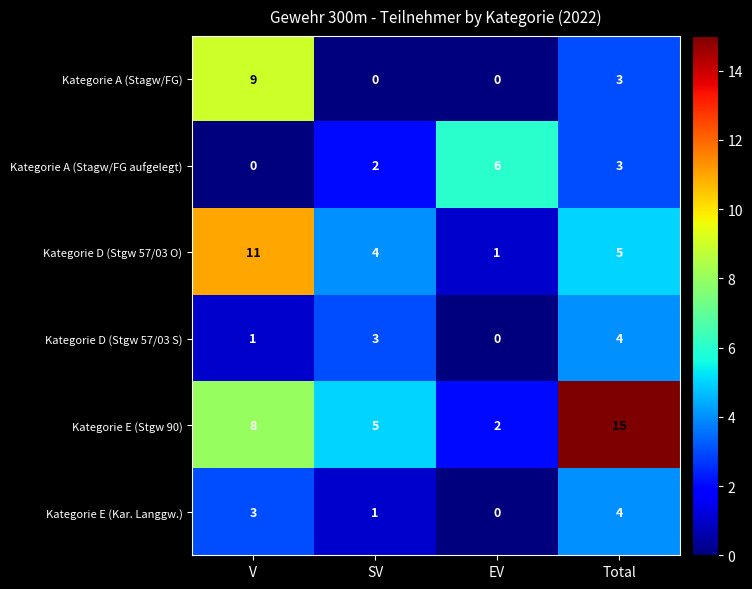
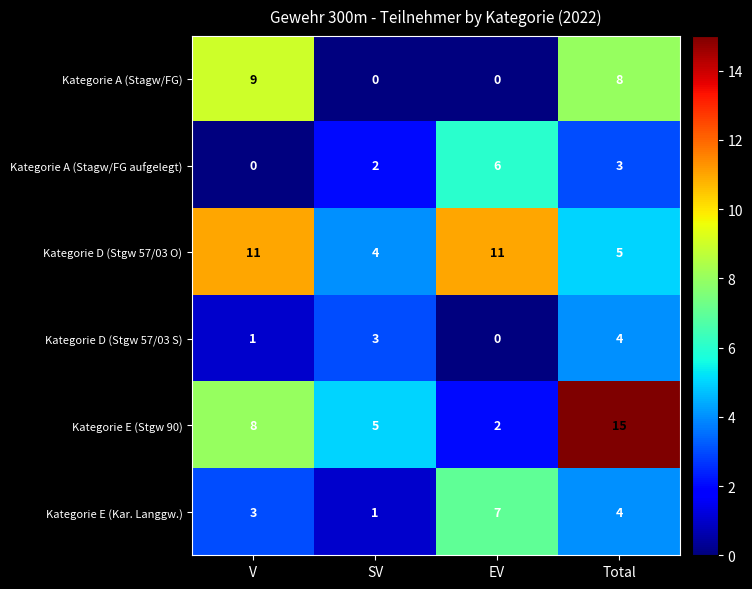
  {
    "Kategorie A (Stagw/FG)": {
      "V": 9,
      "SV": 0,
      "EV": 0,
-     "Total": 3
+     "Total": 8
    },
    "Kategorie A (Stagw/FG aufgelegt)": {
      "V": 0,
      "SV": 2,
      "EV": 6,
      "Total": 3
    },
    "Kategorie D (Stgw 57/03 O)": {
      "V": 11,
      "SV": 4,
-     "EV": 1,
+     "EV": 11,
      "Total": 5
    },
    "Kategorie D (Stgw 57/03 S)": {
      "V": 1,
      "SV": 3,
      "EV": 0,
      "Total": 4
    },
    "Kategorie E (Stgw 90)": {
      "V": 8,
      "SV": 5,
      "EV": 2,
      "Total": 15
    },
    "Kategorie E (Kar. Langgw.)": {
      "V": 3,
      "SV": 1,
-     "EV": 0,
+     "EV": 7,
      "Total": 4
    }
  }
